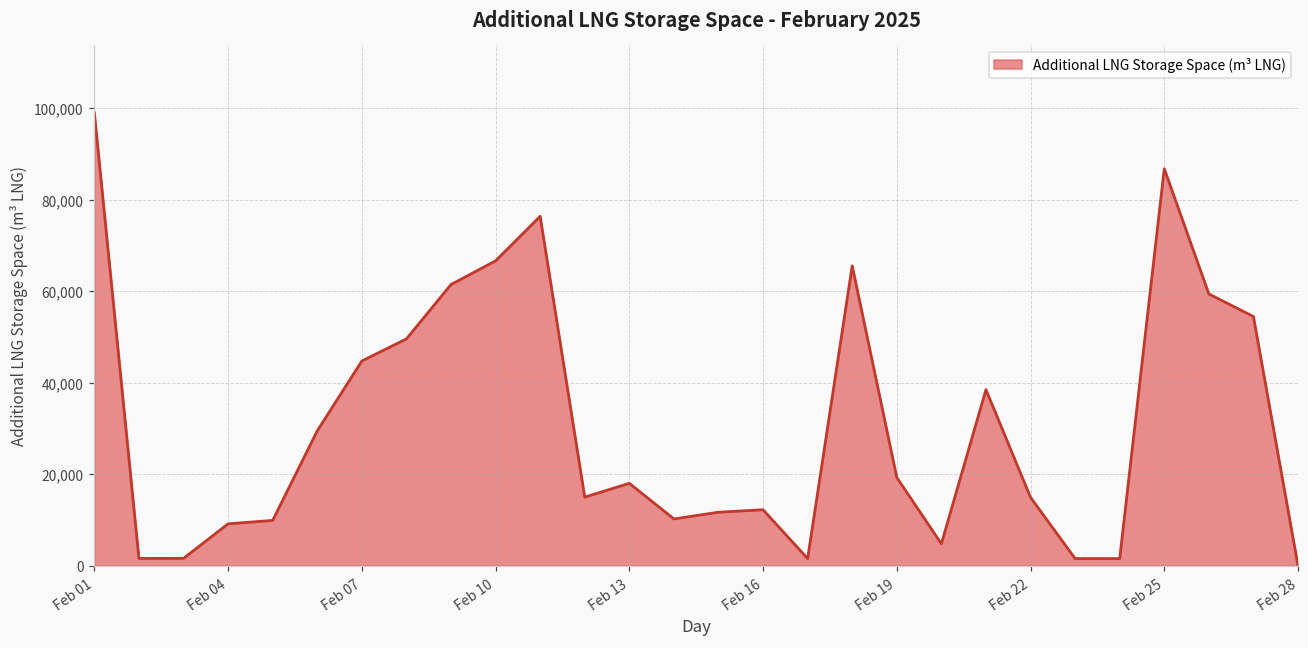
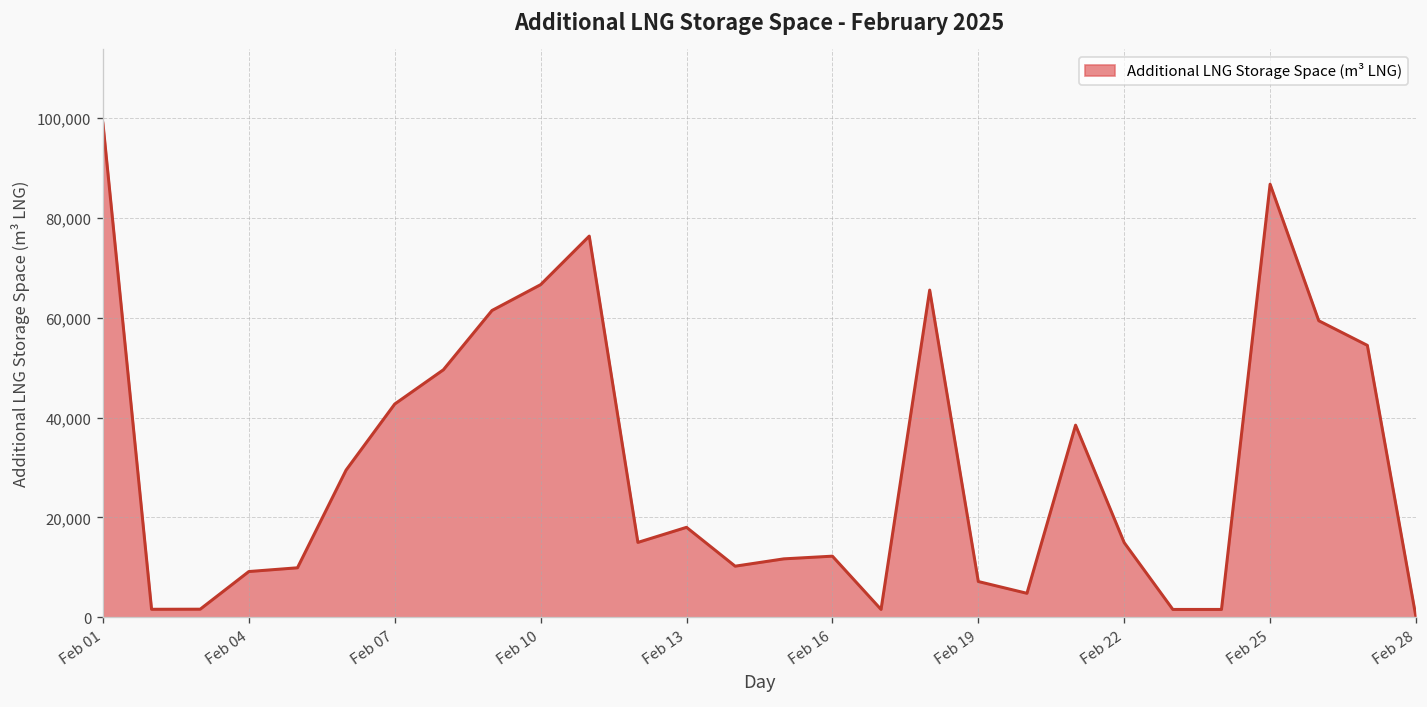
  {
    "Feb 01": "99,000",
    "Feb 04": "9,000",
-   "Feb 07": "45,000",
+   "Feb 07": "43,000",
    "Feb 10": "67,000",
    "Feb 13": "18,000",
    "Feb 16": "12,000",
-   "Feb 19": "19,000",
+   "Feb 19": "7,000",
    "Feb 22": "15,000",
    "Feb 25": "87,000",
    "Feb 28": "0"
  }
